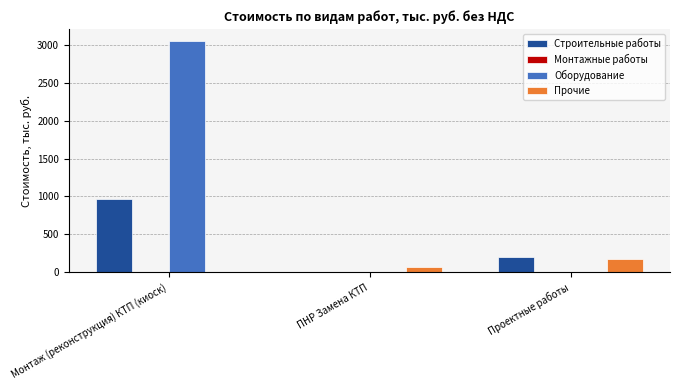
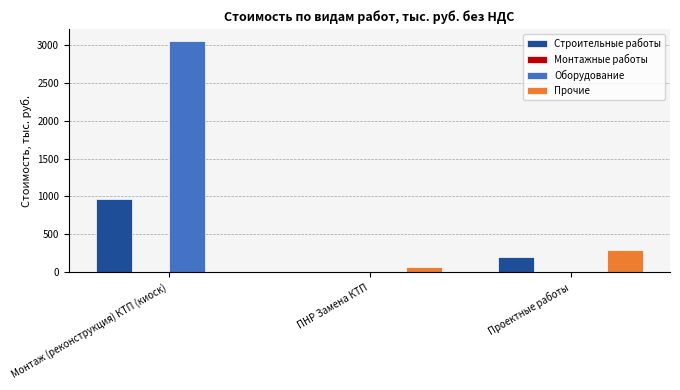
  {
    "Строительные работы": {
      "Монтаж (реконструкция) КТП (киоск)": 1000,
      "ПНР Замена КТП": 0,
      "Проектные работы": 200
    },
    "Монтажные работы": {
      "ПНР Замена КТП": 0,
      "Проектные работы": 0
    },
    "Оборудование": {
      "Монтаж (реконструкция) КТП (киоск)": 3100,
      "ПНР Замена КТП": 0,
      "Проектные работы": 0
    },
    "Прочие": {
      "Монтаж (реконструкция) КТП (киоск)": 0,
      "ПНР Замена КТП": 100,
-     "Проектные работы": 200
+     "Проектные работы": 300
    }
  }
